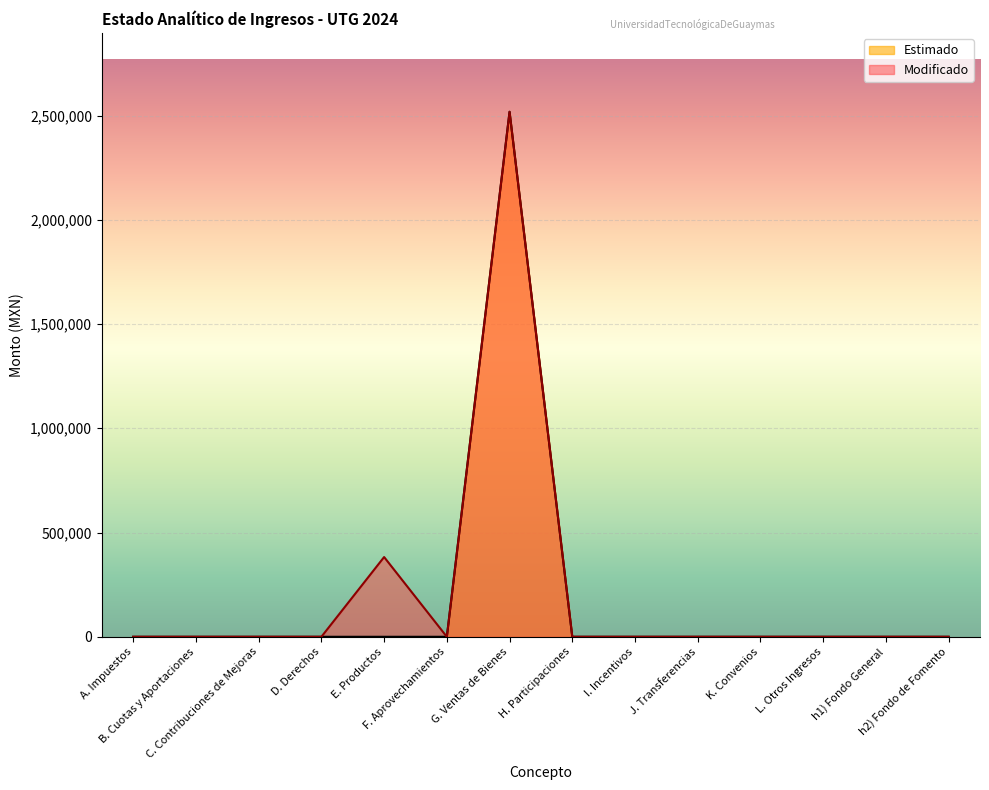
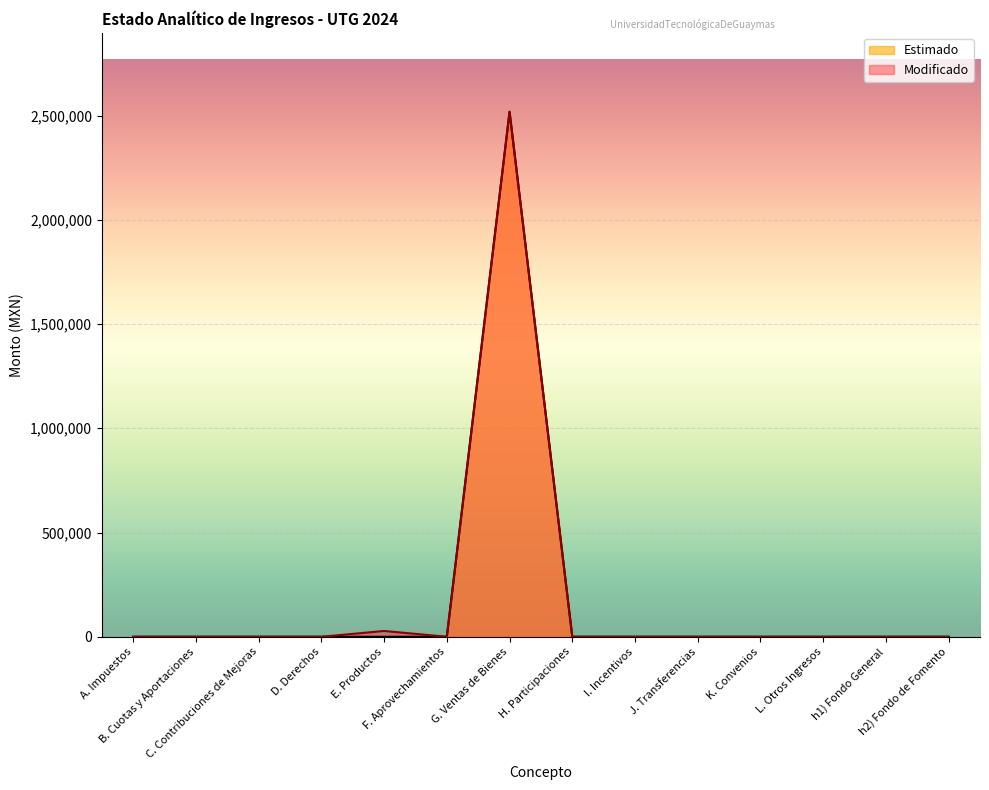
  {
    "Estimado": {
      "E. Productos": "0"
    },
    "Modificado": {
-     "E. Productos": "380,000"
+     "E. Productos": "30,000"
    }
  }
